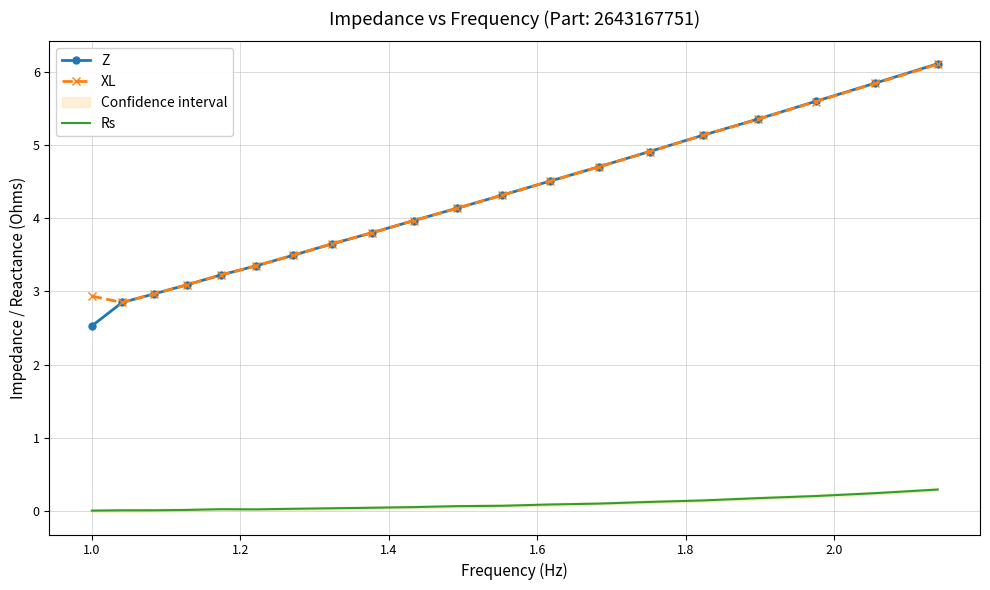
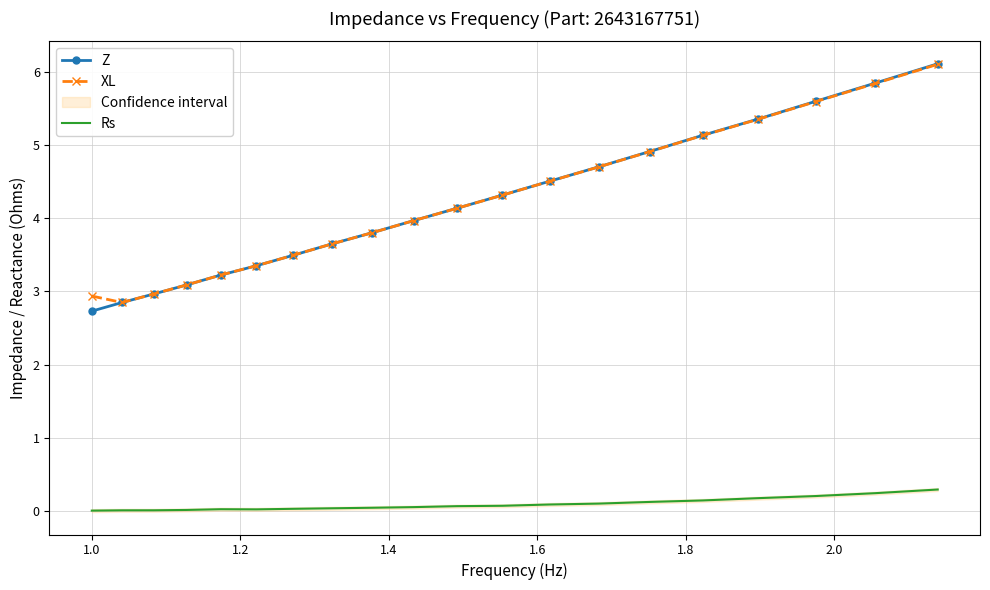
  {
    "Z": {
-     "1.0": 2.5
+     "1.0": 2.7
    },
    "XL": {
      "1.0": 2.9
    }
  }
